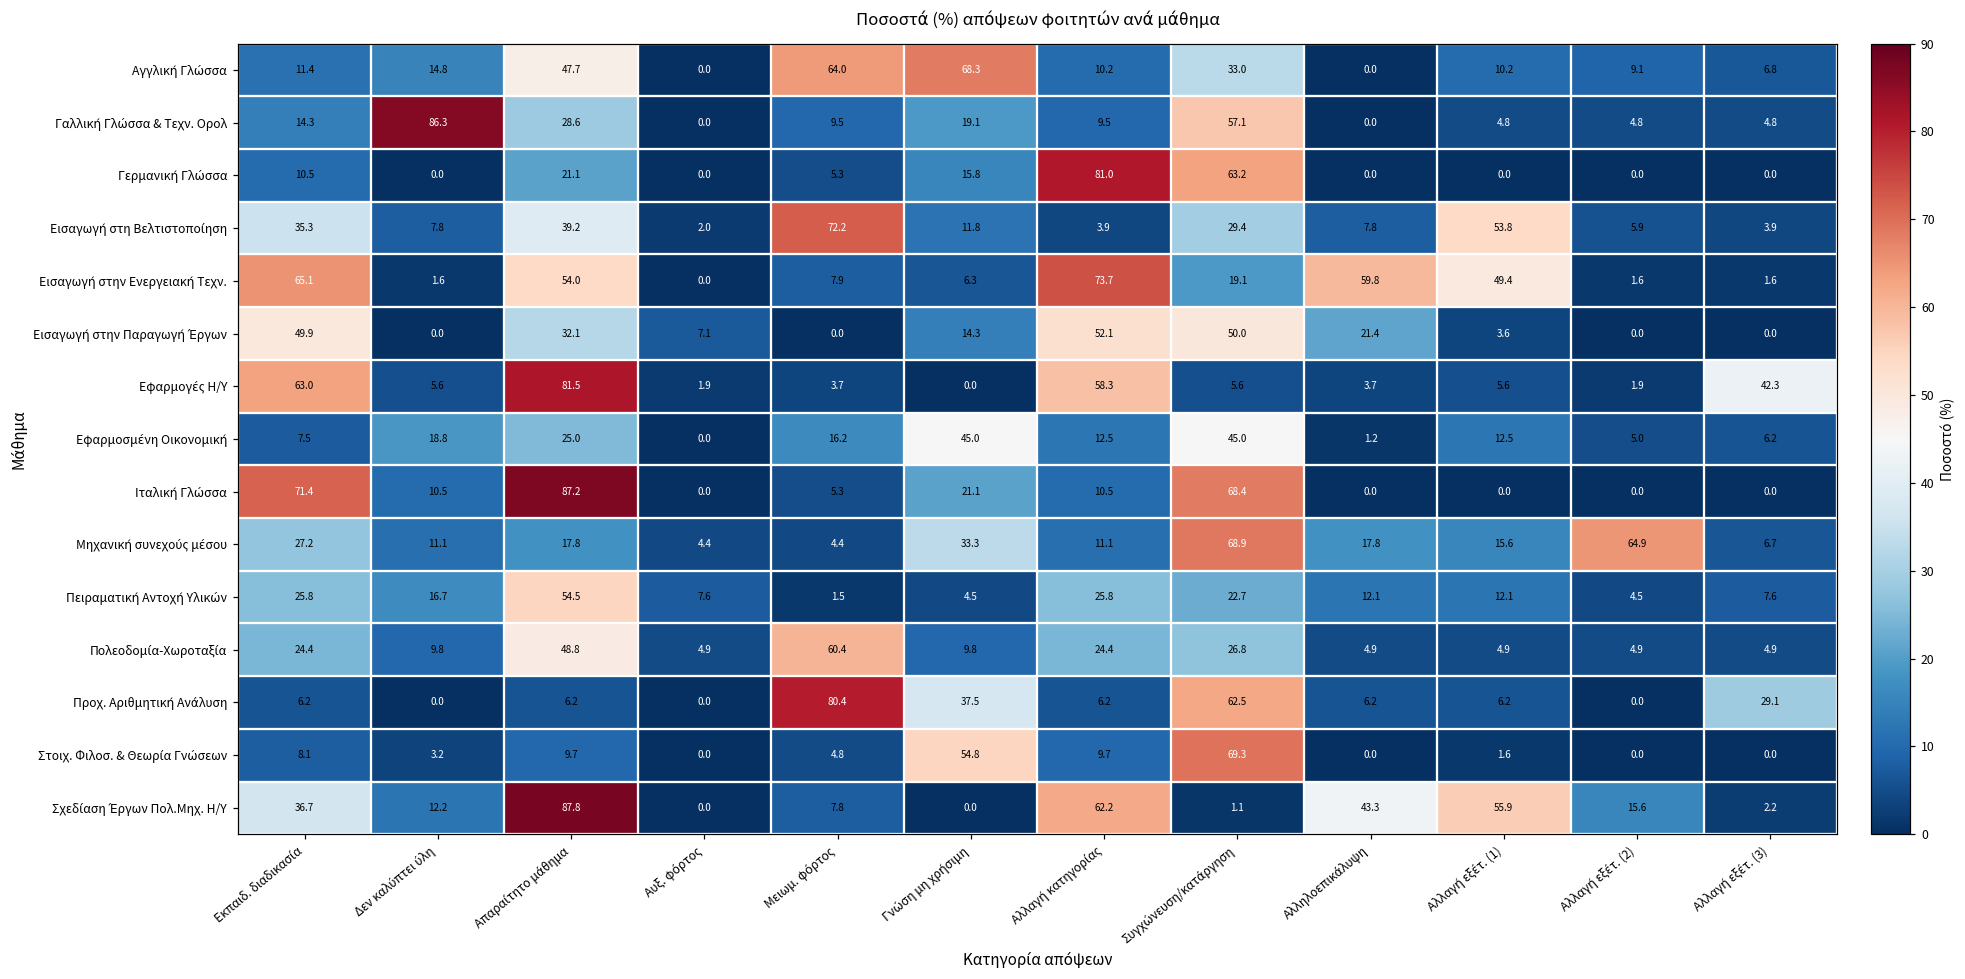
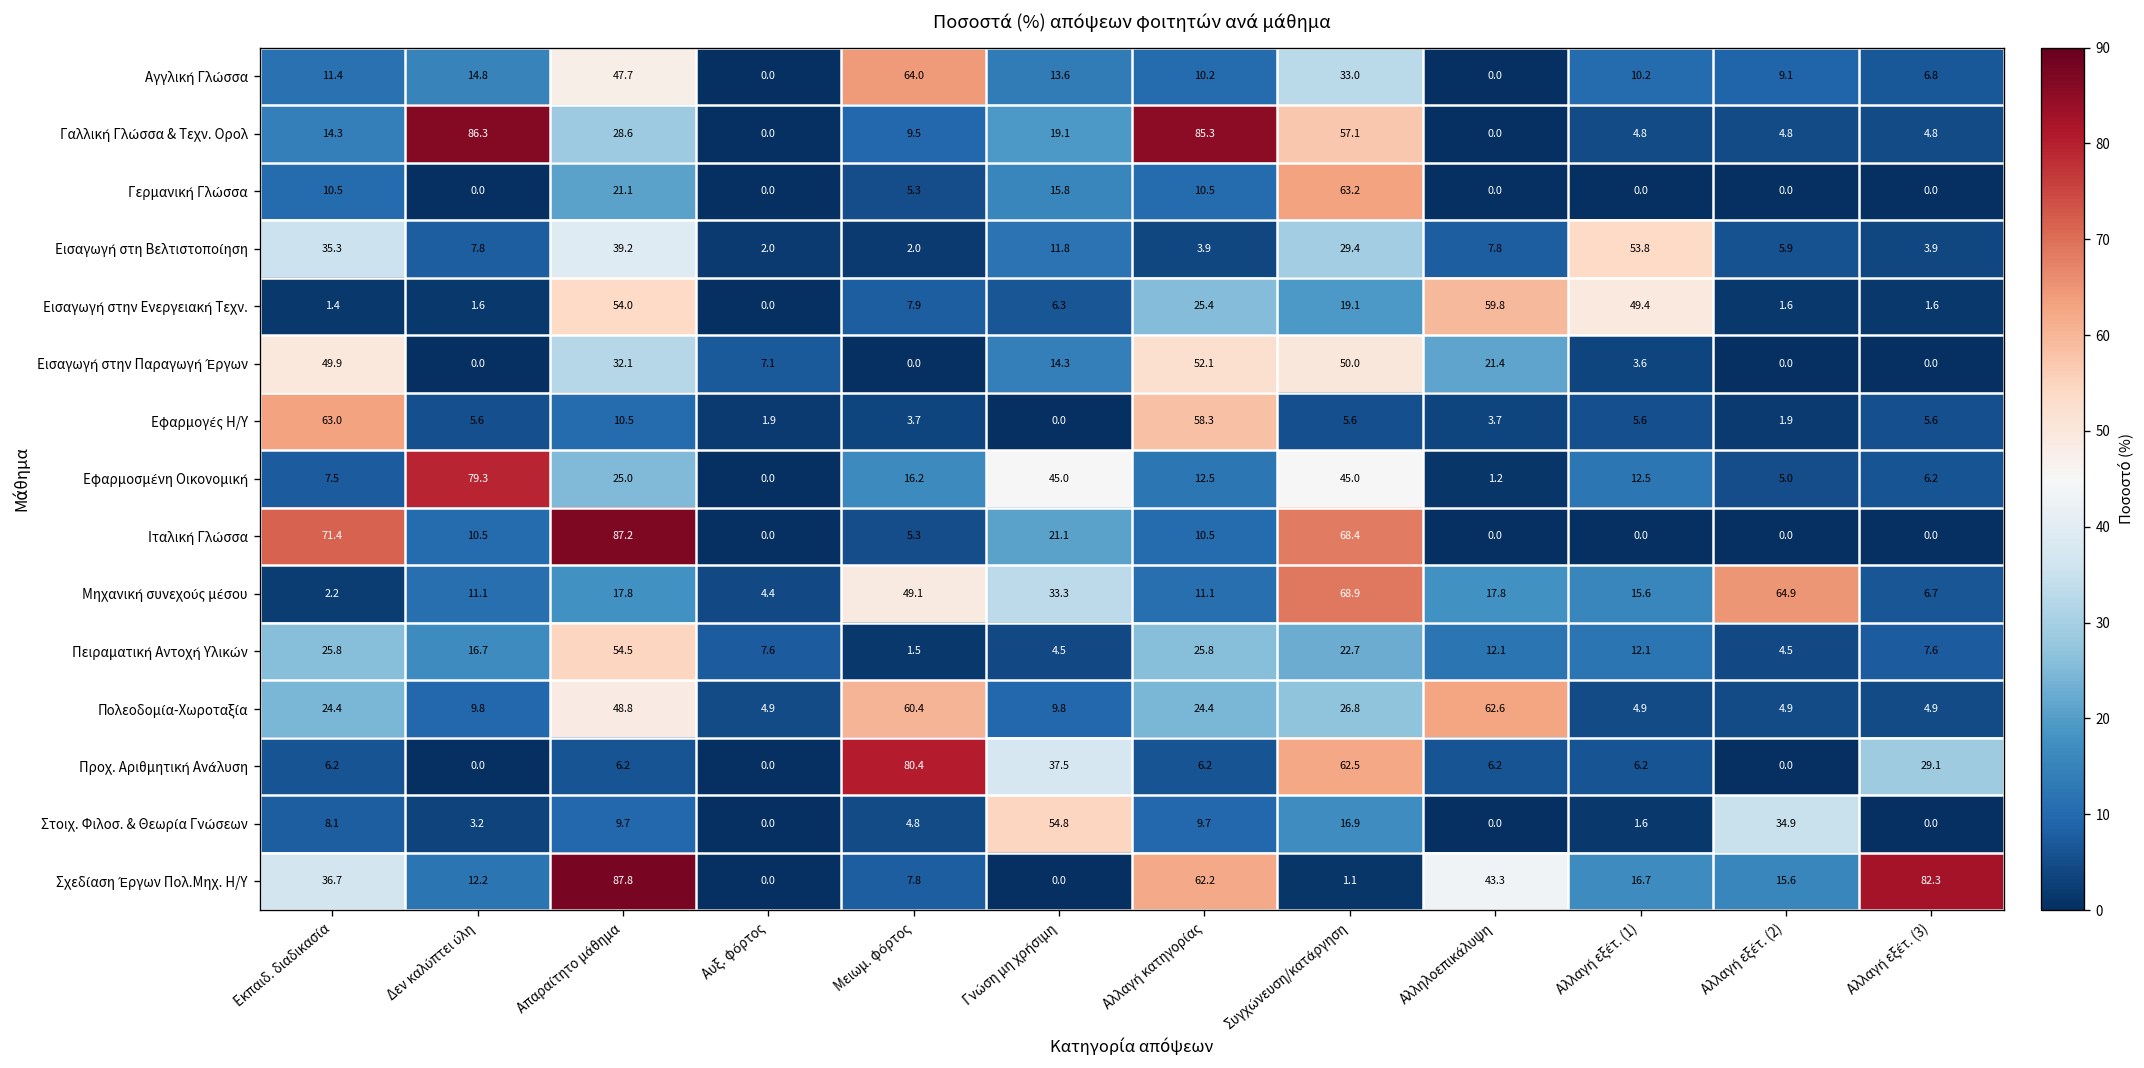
  {
    "Αγγλική Γλώσσα": {
      "Εκπαιδ. διαδικασία": 11.4,
      "Δεν καλύπτει ύλη": 14.8,
      "Απαραίτητο μάθημα": 47.7,
      "Αυξ. φόρτος": 0.0,
      "Μειωμ. φόρτος": 64.0,
-     "Γνώση μη χρήσιμη": 68.3,
+     "Γνώση μη χρήσιμη": 13.6,
      "Αλλαγή κατηγορίας": 10.2,
      "Συγχώνευση/κατάργηση": 33.0,
      "Αλληλοεπικάλυψη": 0.0,
      "Αλλαγή εξέτ. (1)": 10.2,
      "Αλλαγή εξέτ. (2)": 9.1,
      "Αλλαγή εξέτ. (3)": 6.8
    },
    "Γαλλική Γλώσσα & Τεχν. Ορολ": {
      "Εκπαιδ. διαδικασία": 14.3,
      "Δεν καλύπτει ύλη": 86.3,
      "Απαραίτητο μάθημα": 28.6,
      "Αυξ. φόρτος": 0.0,
      "Μειωμ. φόρτος": 9.5,
      "Γνώση μη χρήσιμη": 19.1,
-     "Αλλαγή κατηγορίας": 9.5,
+     "Αλλαγή κατηγορίας": 85.3,
      "Συγχώνευση/κατάργηση": 57.1,
      "Αλληλοεπικάλυψη": 0.0,
      "Αλλαγή εξέτ. (1)": 4.8,
      "Αλλαγή εξέτ. (2)": 4.8,
      "Αλλαγή εξέτ. (3)": 4.8
    },
    "Γερμανική Γλώσσα": {
      "Εκπαιδ. διαδικασία": 10.5,
      "Δεν καλύπτει ύλη": 0.0,
      "Απαραίτητο μάθημα": 21.1,
      "Αυξ. φόρτος": 0.0,
      "Μειωμ. φόρτος": 5.3,
      "Γνώση μη χρήσιμη": 15.8,
-     "Αλλαγή κατηγορίας": 81.0,
+     "Αλλαγή κατηγορίας": 10.5,
      "Συγχώνευση/κατάργηση": 63.2,
      "Αλληλοεπικάλυψη": 0.0,
      "Αλλαγή εξέτ. (1)": 0.0,
      "Αλλαγή εξέτ. (2)": 0.0,
      "Αλλαγή εξέτ. (3)": 0.0
    },
    "Εισαγωγή στη Βελτιστοποίηση": {
      "Εκπαιδ. διαδικασία": 35.3,
      "Δεν καλύπτει ύλη": 7.8,
      "Απαραίτητο μάθημα": 39.2,
      "Αυξ. φόρτος": 2.0,
-     "Μειωμ. φόρτος": 72.2,
+     "Μειωμ. φόρτος": 2.0,
      "Γνώση μη χρήσιμη": 11.8,
      "Αλλαγή κατηγορίας": 3.9,
      "Συγχώνευση/κατάργηση": 29.4,
      "Αλληλοεπικάλυψη": 7.8,
      "Αλλαγή εξέτ. (1)": 53.8,
      "Αλλαγή εξέτ. (2)": 5.9,
      "Αλλαγή εξέτ. (3)": 3.9
    },
    "Εισαγωγή στην Ενεργειακή Τεχν.": {
-     "Εκπαιδ. διαδικασία": 65.1,
+     "Εκπαιδ. διαδικασία": 1.4,
      "Δεν καλύπτει ύλη": 1.6,
      "Απαραίτητο μάθημα": 54.0,
      "Αυξ. φόρτος": 0.0,
      "Μειωμ. φόρτος": 7.9,
      "Γνώση μη χρήσιμη": 6.3,
-     "Αλλαγή κατηγορίας": 73.7,
+     "Αλλαγή κατηγορίας": 25.4,
      "Συγχώνευση/κατάργηση": 19.1,
      "Αλληλοεπικάλυψη": 59.8,
      "Αλλαγή εξέτ. (1)": 49.4,
      "Αλλαγή εξέτ. (2)": 1.6,
      "Αλλαγή εξέτ. (3)": 1.6
    },
    "Εισαγωγή στην Παραγωγή Έργων": {
      "Εκπαιδ. διαδικασία": 49.9,
      "Δεν καλύπτει ύλη": 0.0,
      "Απαραίτητο μάθημα": 32.1,
      "Αυξ. φόρτος": 7.1,
      "Μειωμ. φόρτος": 0.0,
      "Γνώση μη χρήσιμη": 14.3,
      "Αλλαγή κατηγορίας": 52.1,
      "Συγχώνευση/κατάργηση": 50.0,
      "Αλληλοεπικάλυψη": 21.4,
      "Αλλαγή εξέτ. (1)": 3.6,
      "Αλλαγή εξέτ. (2)": 0.0,
      "Αλλαγή εξέτ. (3)": 0.0
    },
    "Εφαρμογές Η/Υ": {
      "Εκπαιδ. διαδικασία": 63.0,
      "Δεν καλύπτει ύλη": 5.6,
-     "Απαραίτητο μάθημα": 81.5,
+     "Απαραίτητο μάθημα": 10.5,
      "Αυξ. φόρτος": 1.9,
      "Μειωμ. φόρτος": 3.7,
      "Γνώση μη χρήσιμη": 0.0,
      "Αλλαγή κατηγορίας": 58.3,
      "Συγχώνευση/κατάργηση": 5.6,
      "Αλληλοεπικάλυψη": 3.7,
      "Αλλαγή εξέτ. (1)": 5.6,
      "Αλλαγή εξέτ. (2)": 1.9,
-     "Αλλαγή εξέτ. (3)": 42.3
+     "Αλλαγή εξέτ. (3)": 5.6
    },
    "Εφαρμοσμένη Οικονομική": {
      "Εκπαιδ. διαδικασία": 7.5,
-     "Δεν καλύπτει ύλη": 18.8,
+     "Δεν καλύπτει ύλη": 79.3,
      "Απαραίτητο μάθημα": 25.0,
      "Αυξ. φόρτος": 0.0,
      "Μειωμ. φόρτος": 16.2,
      "Γνώση μη χρήσιμη": 45.0,
      "Αλλαγή κατηγορίας": 12.5,
      "Συγχώνευση/κατάργηση": 45.0,
      "Αλληλοεπικάλυψη": 1.2,
      "Αλλαγή εξέτ. (1)": 12.5,
      "Αλλαγή εξέτ. (2)": 5.0,
      "Αλλαγή εξέτ. (3)": 6.2
    },
    "Ιταλική Γλώσσα": {
      "Εκπαιδ. διαδικασία": 71.4,
      "Δεν καλύπτει ύλη": 10.5,
      "Απαραίτητο μάθημα": 87.2,
      "Αυξ. φόρτος": 0.0,
      "Μειωμ. φόρτος": 5.3,
      "Γνώση μη χρήσιμη": 21.1,
      "Αλλαγή κατηγορίας": 10.5,
      "Συγχώνευση/κατάργηση": 68.4,
      "Αλληλοεπικάλυψη": 0.0,
      "Αλλαγή εξέτ. (1)": 0.0,
      "Αλλαγή εξέτ. (2)": 0.0,
      "Αλλαγή εξέτ. (3)": 0.0
    },
    "Μηχανική συνεχούς μέσου": {
-     "Εκπαιδ. διαδικασία": 27.2,
+     "Εκπαιδ. διαδικασία": 2.2,
      "Δεν καλύπτει ύλη": 11.1,
      "Απαραίτητο μάθημα": 17.8,
      "Αυξ. φόρτος": 4.4,
-     "Μειωμ. φόρτος": 4.4,
+     "Μειωμ. φόρτος": 49.1,
      "Γνώση μη χρήσιμη": 33.3,
      "Αλλαγή κατηγορίας": 11.1,
      "Συγχώνευση/κατάργηση": 68.9,
      "Αλληλοεπικάλυψη": 17.8,
      "Αλλαγή εξέτ. (1)": 15.6,
      "Αλλαγή εξέτ. (2)": 64.9,
      "Αλλαγή εξέτ. (3)": 6.7
    },
    "Πειραματική Αντοχή Υλικών": {
      "Εκπαιδ. διαδικασία": 25.8,
      "Δεν καλύπτει ύλη": 16.7,
      "Απαραίτητο μάθημα": 54.5,
      "Αυξ. φόρτος": 7.6,
      "Μειωμ. φόρτος": 1.5,
      "Γνώση μη χρήσιμη": 4.5,
      "Αλλαγή κατηγορίας": 25.8,
      "Συγχώνευση/κατάργηση": 22.7,
      "Αλληλοεπικάλυψη": 12.1,
      "Αλλαγή εξέτ. (1)": 12.1,
      "Αλλαγή εξέτ. (2)": 4.5,
      "Αλλαγή εξέτ. (3)": 7.6
    },
    "Πολεοδομία-Χωροταξία": {
      "Εκπαιδ. διαδικασία": 24.4,
      "Δεν καλύπτει ύλη": 9.8,
      "Απαραίτητο μάθημα": 48.8,
      "Αυξ. φόρτος": 4.9,
      "Μειωμ. φόρτος": 60.4,
      "Γνώση μη χρήσιμη": 9.8,
      "Αλλαγή κατηγορίας": 24.4,
      "Συγχώνευση/κατάργηση": 26.8,
-     "Αλληλοεπικάλυψη": 4.9,
+     "Αλληλοεπικάλυψη": 62.6,
      "Αλλαγή εξέτ. (1)": 4.9,
      "Αλλαγή εξέτ. (2)": 4.9,
      "Αλλαγή εξέτ. (3)": 4.9
    },
    "Προχ. Αριθμητική Ανάλυση": {
      "Εκπαιδ. διαδικασία": 6.2,
      "Δεν καλύπτει ύλη": 0.0,
      "Απαραίτητο μάθημα": 6.2,
      "Αυξ. φόρτος": 0.0,
      "Μειωμ. φόρτος": 80.4,
      "Γνώση μη χρήσιμη": 37.5,
      "Αλλαγή κατηγορίας": 6.2,
      "Συγχώνευση/κατάργηση": 62.5,
      "Αλληλοεπικάλυψη": 6.2,
      "Αλλαγή εξέτ. (1)": 6.2,
      "Αλλαγή εξέτ. (2)": 0.0,
      "Αλλαγή εξέτ. (3)": 29.1
    },
    "Στοιχ. Φιλοσ. & Θεωρία Γνώσεων": {
      "Εκπαιδ. διαδικασία": 8.1,
      "Δεν καλύπτει ύλη": 3.2,
      "Απαραίτητο μάθημα": 9.7,
      "Αυξ. φόρτος": 0.0,
      "Μειωμ. φόρτος": 4.8,
      "Γνώση μη χρήσιμη": 54.8,
      "Αλλαγή κατηγορίας": 9.7,
-     "Συγχώνευση/κατάργηση": 69.3,
+     "Συγχώνευση/κατάργηση": 16.9,
      "Αλληλοεπικάλυψη": 0.0,
      "Αλλαγή εξέτ. (1)": 1.6,
-     "Αλλαγή εξέτ. (2)": 0.0,
+     "Αλλαγή εξέτ. (2)": 34.9,
      "Αλλαγή εξέτ. (3)": 0.0
    },
    "Σχεδίαση Έργων Πολ.Μηχ. Η/Υ": {
      "Εκπαιδ. διαδικασία": 36.7,
      "Δεν καλύπτει ύλη": 12.2,
      "Απαραίτητο μάθημα": 87.8,
      "Αυξ. φόρτος": 0.0,
      "Μειωμ. φόρτος": 7.8,
      "Γνώση μη χρήσιμη": 0.0,
      "Αλλαγή κατηγορίας": 62.2,
      "Συγχώνευση/κατάργηση": 1.1,
      "Αλληλοεπικάλυψη": 43.3,
-     "Αλλαγή εξέτ. (1)": 55.9,
+     "Αλλαγή εξέτ. (1)": 16.7,
      "Αλλαγή εξέτ. (2)": 15.6,
-     "Αλλαγή εξέτ. (3)": 2.2
+     "Αλλαγή εξέτ. (3)": 82.3
    }
  }
